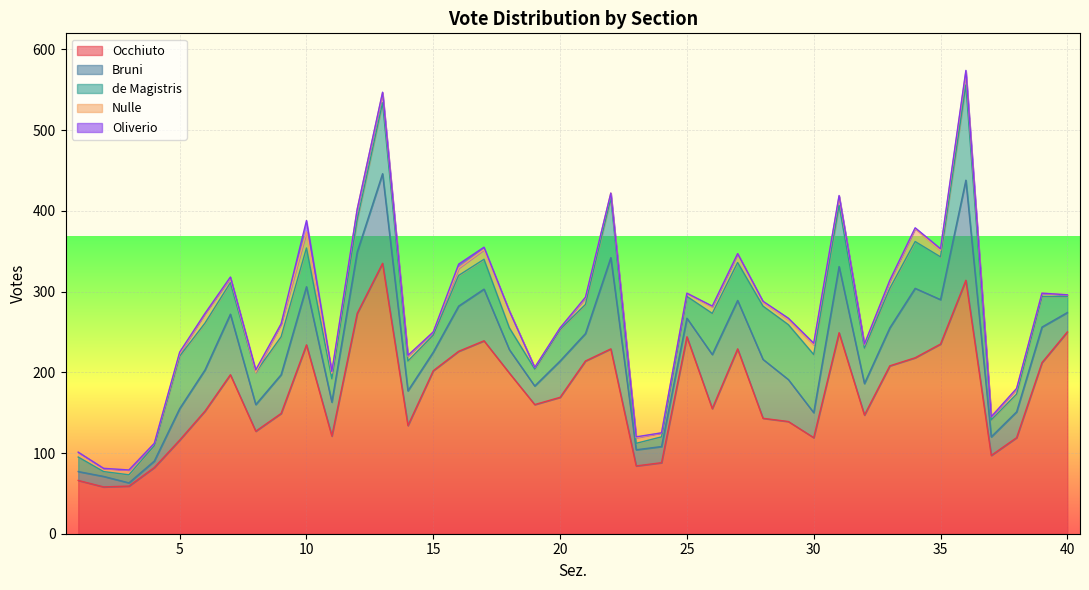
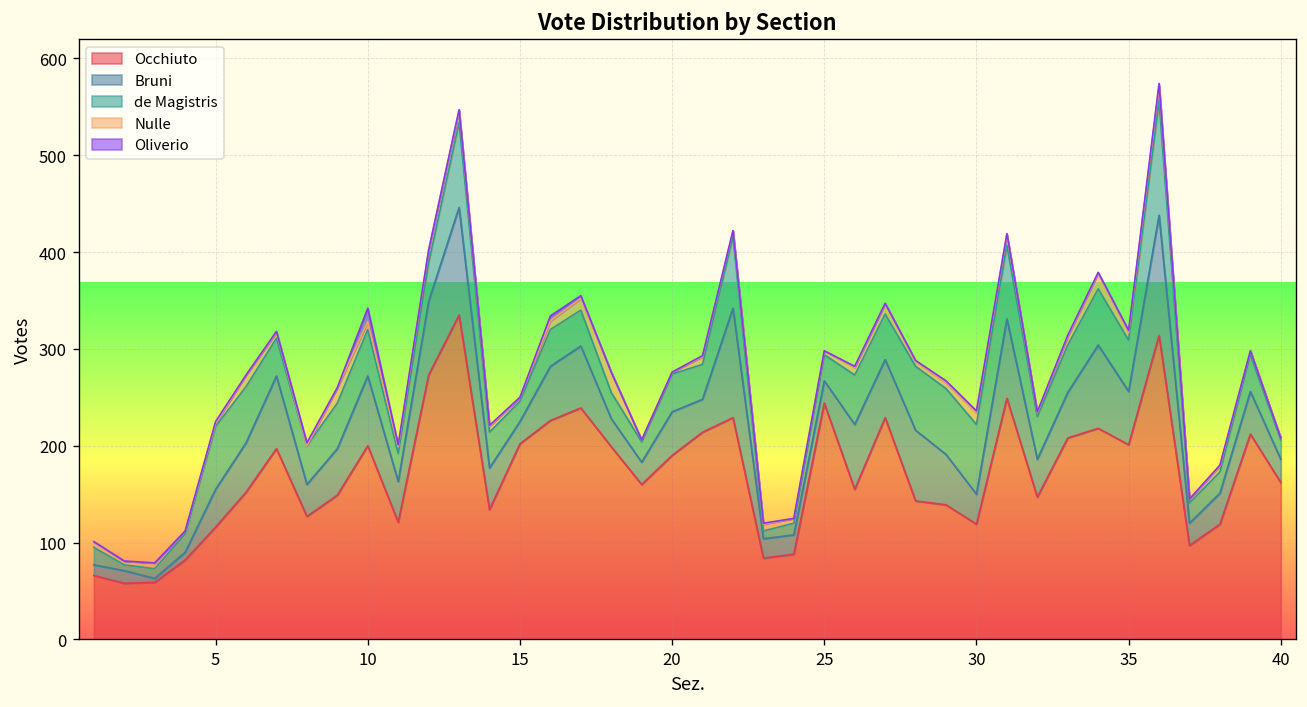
  {
    "Occhiuto": {
      "5": 120,
-     "10": 230,
+     "10": 200,
      "15": 200,
-     "20": 170,
+     "20": 190,
      "25": 240,
      "30": 120,
-     "35": 240,
-     "40": 250
+     "35": 200,
+     "40": 160
    },
    "Nulle": {
-     "10": 20
+     "10": 10
    },
    "Oliverio": {
      "10": 10
    }
  }
